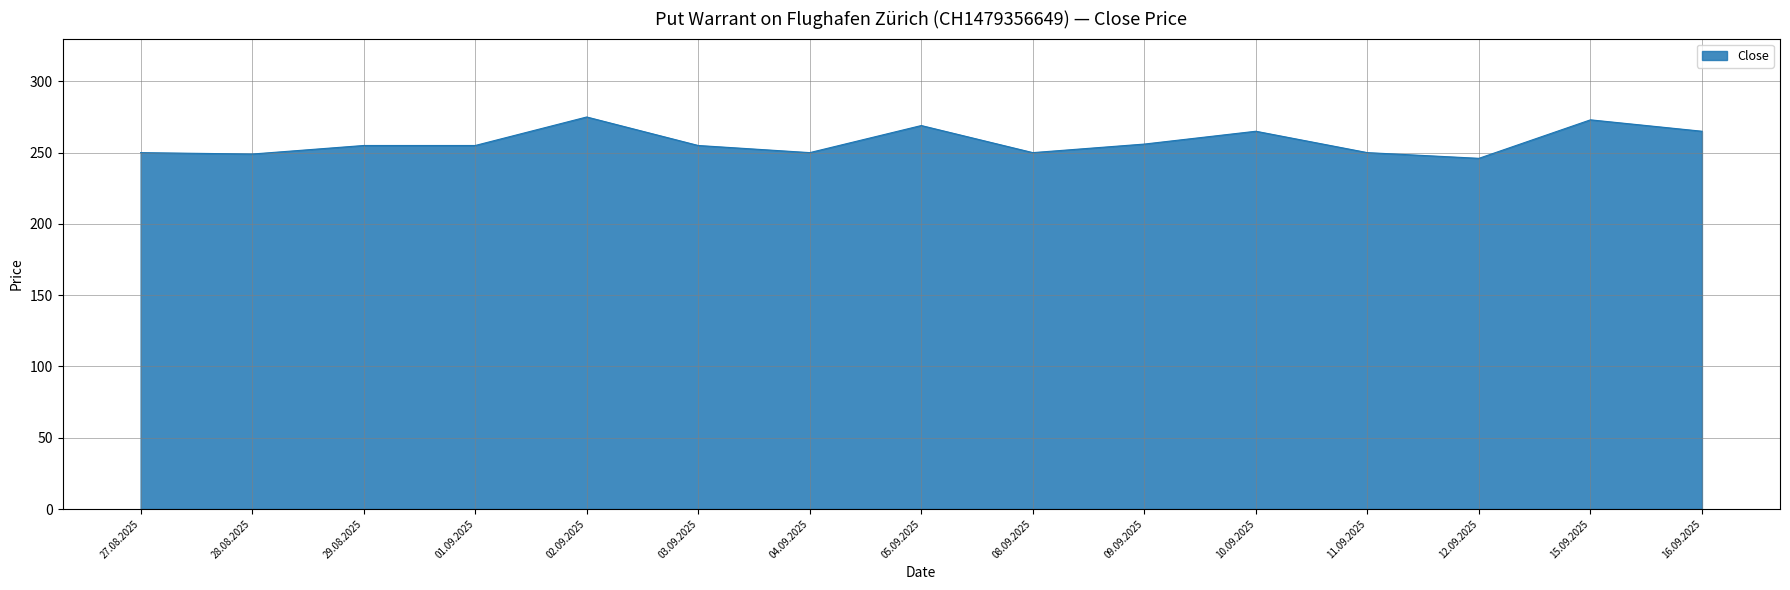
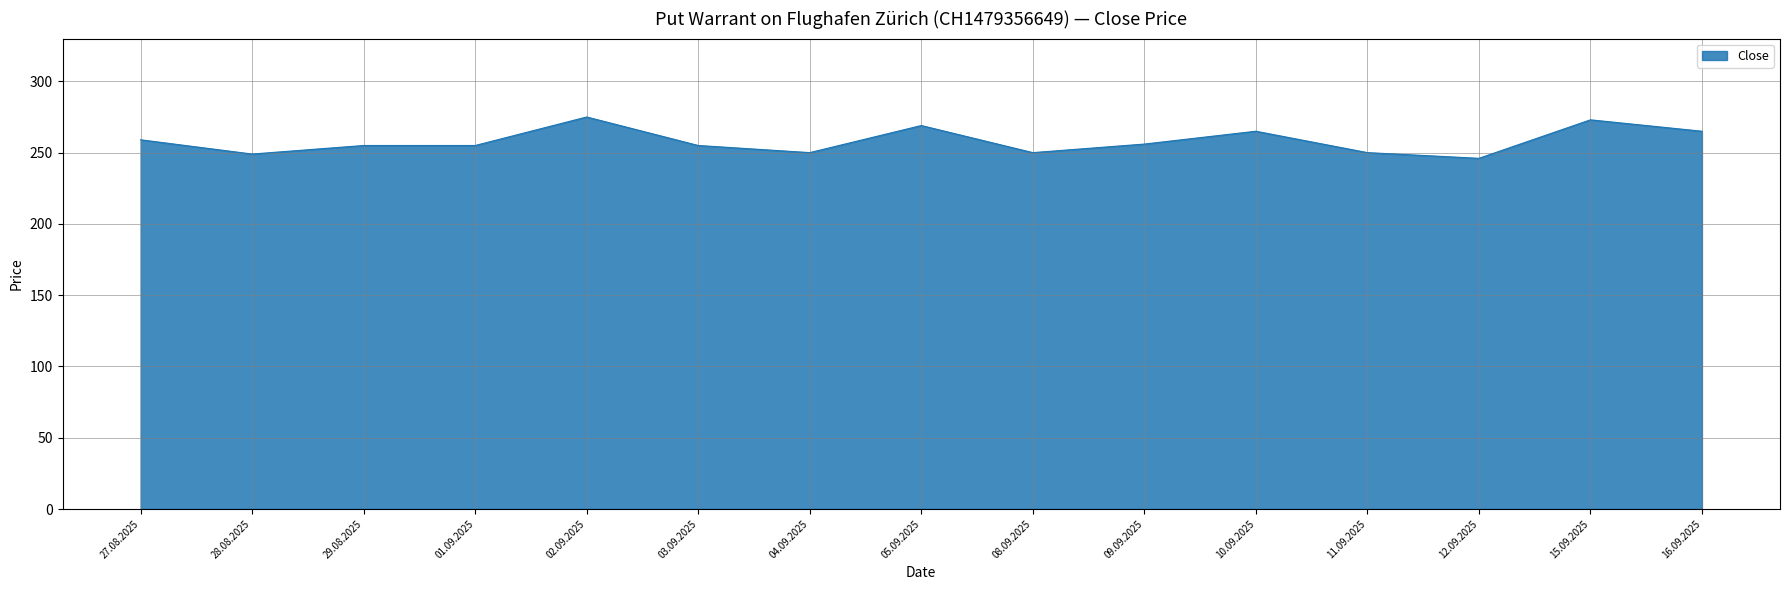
  {
-   "27.08.2025": 250,
+   "27.08.2025": 259,
    "28.08.2025": 249,
    "29.08.2025": 255,
    "01.09.2025": 255,
    "02.09.2025": 275,
    "03.09.2025": 255,
    "04.09.2025": 250,
    "05.09.2025": 269,
    "08.09.2025": 250,
    "09.09.2025": 256,
    "10.09.2025": 265,
    "11.09.2025": 250,
    "12.09.2025": 246,
    "15.09.2025": 273,
    "16.09.2025": 265
  }
